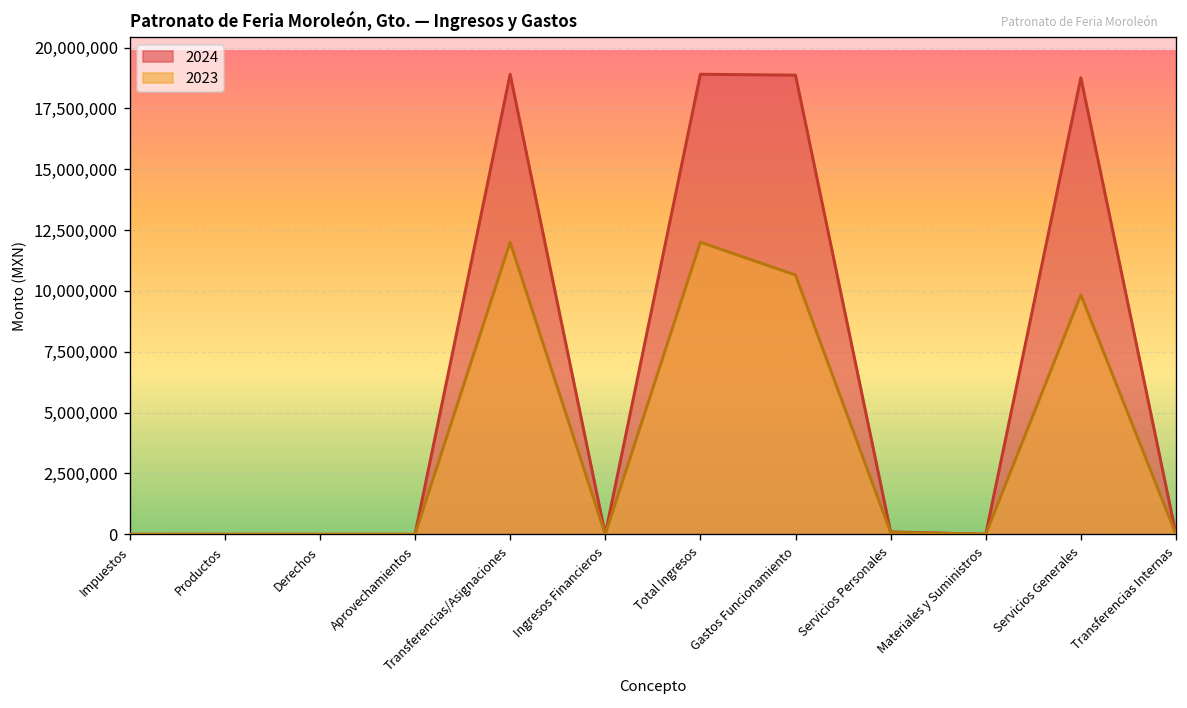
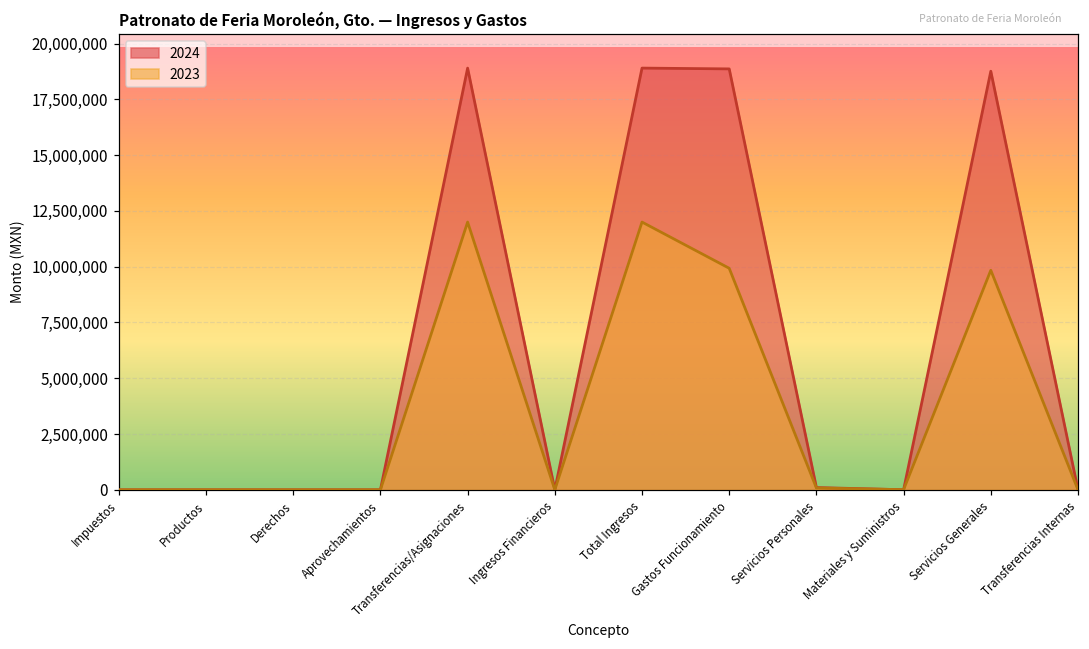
  {
    "2024": {
      "Transferencias/Asignaciones": "18,900,000",
      "Total Ingresos": "18,900,000",
      "Gastos Funcionamiento": "18,900,000",
      "Servicios Generales": "18,800,000"
    },
    "2023": {
      "Transferencias/Asignaciones": "12,000,000",
      "Total Ingresos": "12,000,000",
-     "Gastos Funcionamiento": "10,700,000",
+     "Gastos Funcionamiento": "9,900,000",
      "Servicios Generales": "9,800,000"
    }
  }
